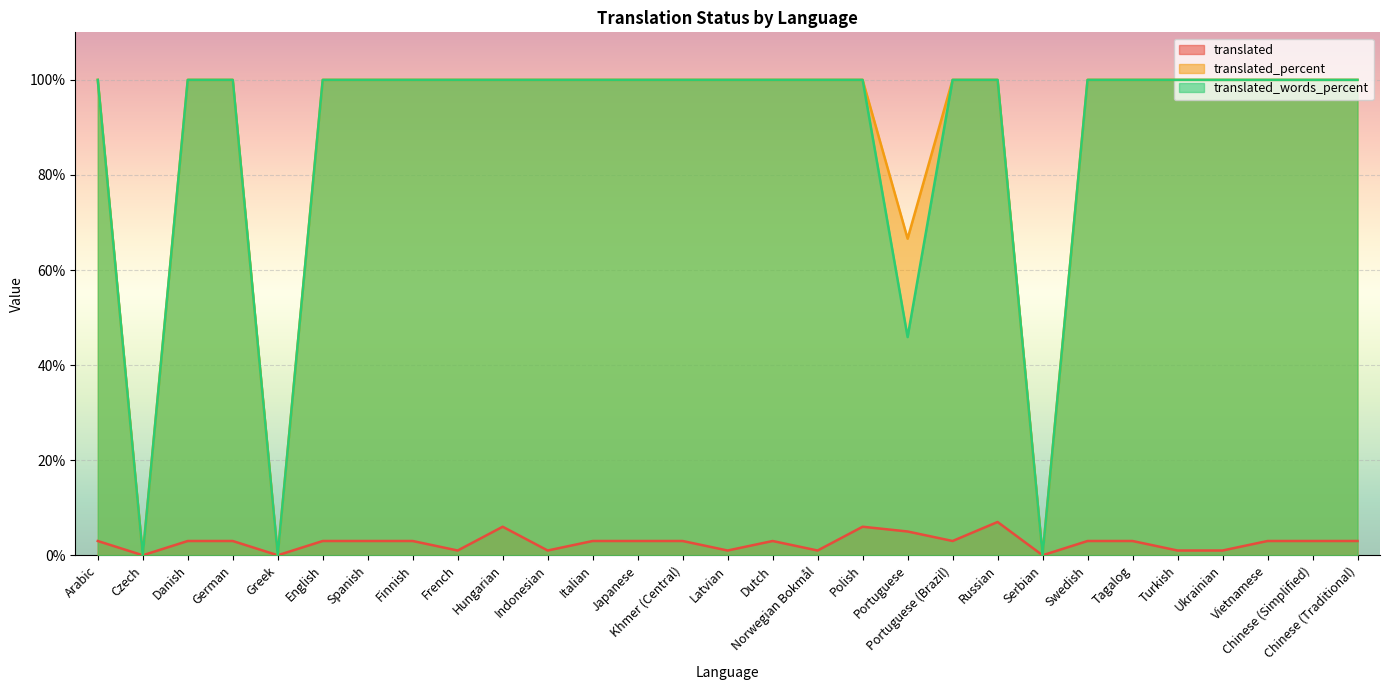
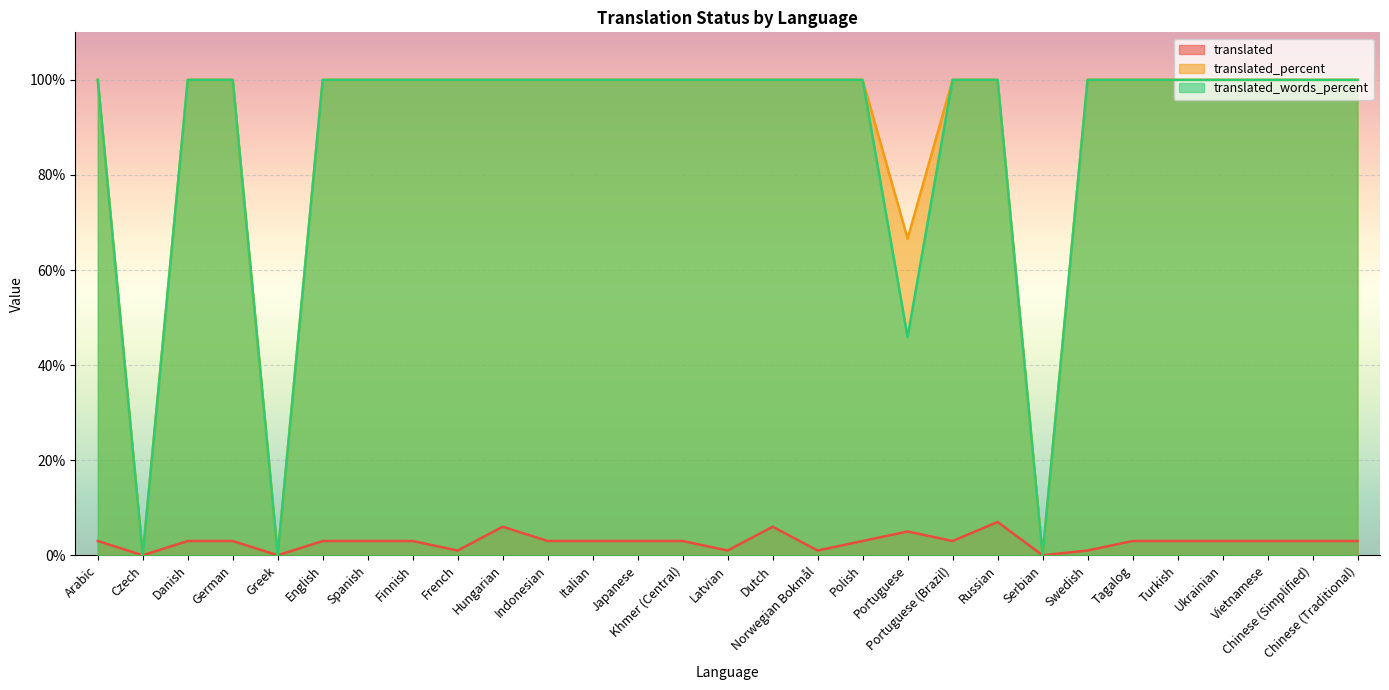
  {
    "translated": {
      "Arabic": "3%",
      "Danish": "3%",
      "German": "3%",
      "English": "3%",
      "Spanish": "3%",
      "Finnish": "3%",
      "French": "1%",
      "Hungarian": "6%",
-     "Indonesian": "1%",
+     "Indonesian": "3%",
      "Italian": "3%",
      "Japanese": "3%",
      "Khmer (Central)": "3%",
      "Latvian": "1%",
-     "Dutch": "3%",
+     "Dutch": "6%",
      "Norwegian Bokmål": "1%",
-     "Polish": "6%",
+     "Polish": "3%",
      "Portuguese": "5%",
      "Portuguese (Brazil)": "3%",
      "Russian": "7%",
-     "Swedish": "3%",
+     "Swedish": "1%",
      "Tagalog": "3%",
-     "Turkish": "1%",
-     "Ukrainian": "1%",
+     "Turkish": "3%",
+     "Ukrainian": "3%",
      "Vietnamese": "3%",
      "Chinese (Simplified)": "3%",
      "Chinese (Traditional)": "3%"
    },
    "translated_percent": {
      "Portuguese": "67%"
    },
    "translated_words_percent": {
      "Portuguese": "46%"
    }
  }
